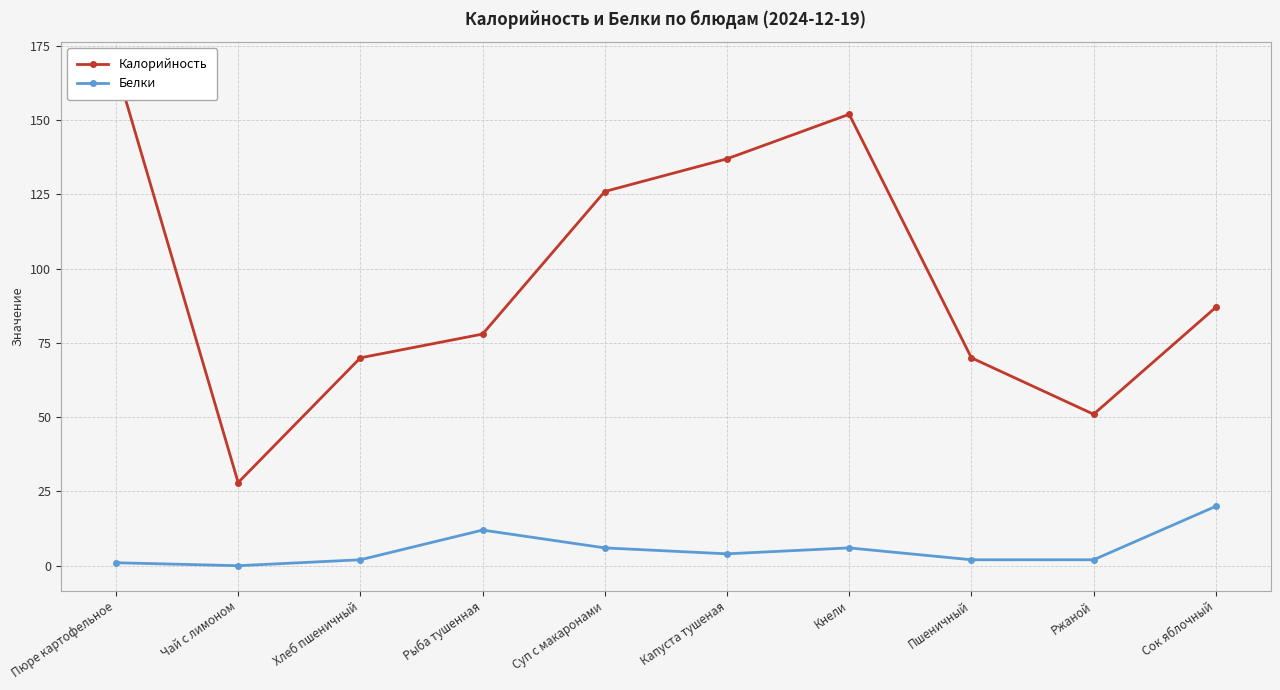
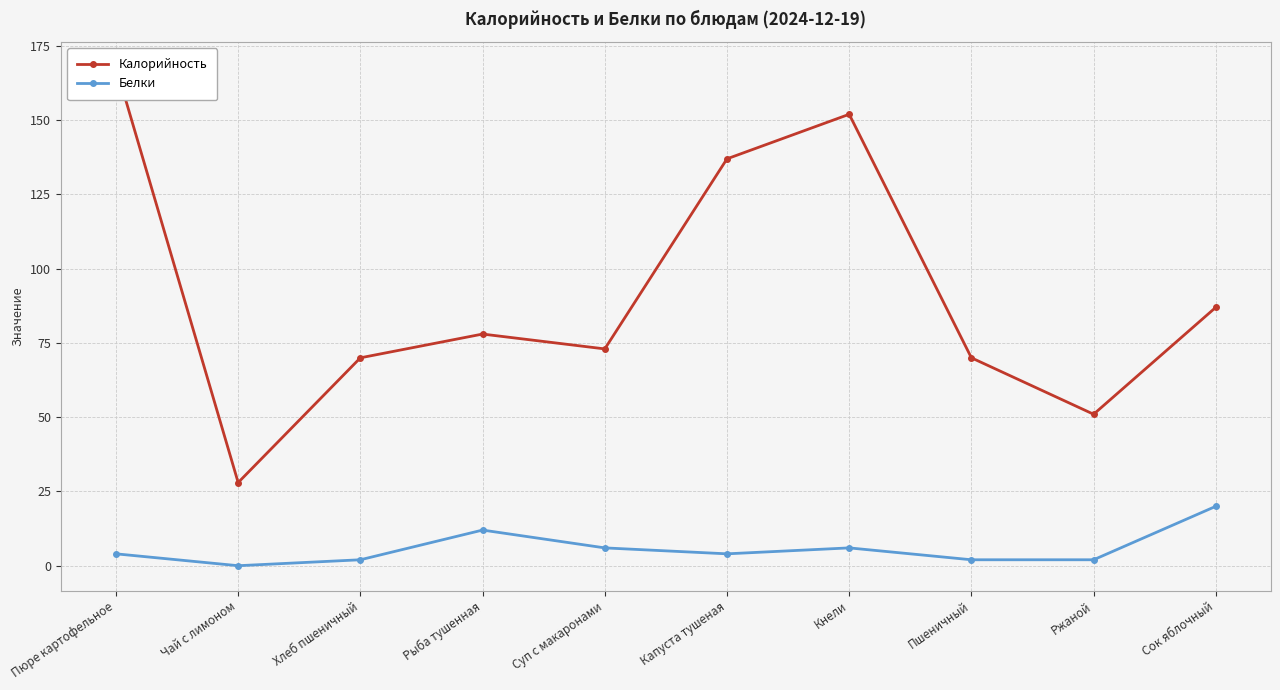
  {
    "Калорийность": {
      "Чай с лимоном": 28,
      "Хлеб пшеничный": 70,
      "Рыба тушенная": 78,
-     "Суп с макаронами": 126,
+     "Суп с макаронами": 73,
      "Капуста тушеная": 137,
      "Кнели": 152,
      "Пшеничный": 70,
      "Ржаной": 51,
      "Сок яблочный": 87
    },
    "Белки": {
-     "Пюре картофельное": 1,
+     "Пюре картофельное": 4,
      "Чай с лимоном": 0,
      "Хлеб пшеничный": 2,
      "Рыба тушенная": 12,
      "Суп с макаронами": 6,
      "Капуста тушеная": 4,
      "Кнели": 6,
      "Пшеничный": 2,
      "Ржаной": 2,
      "Сок яблочный": 20
    }
  }
